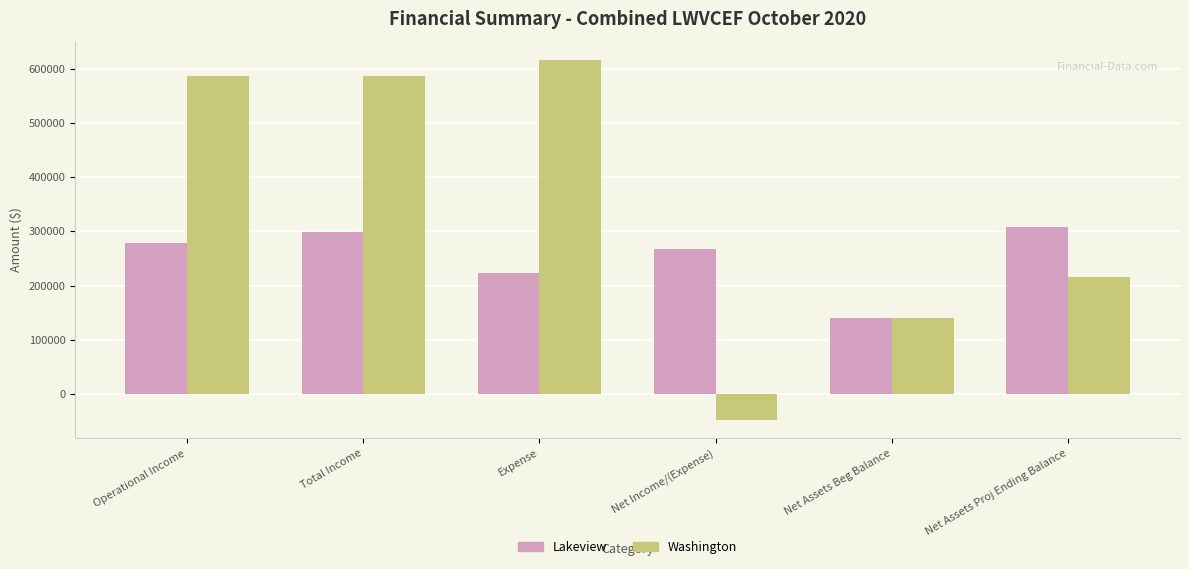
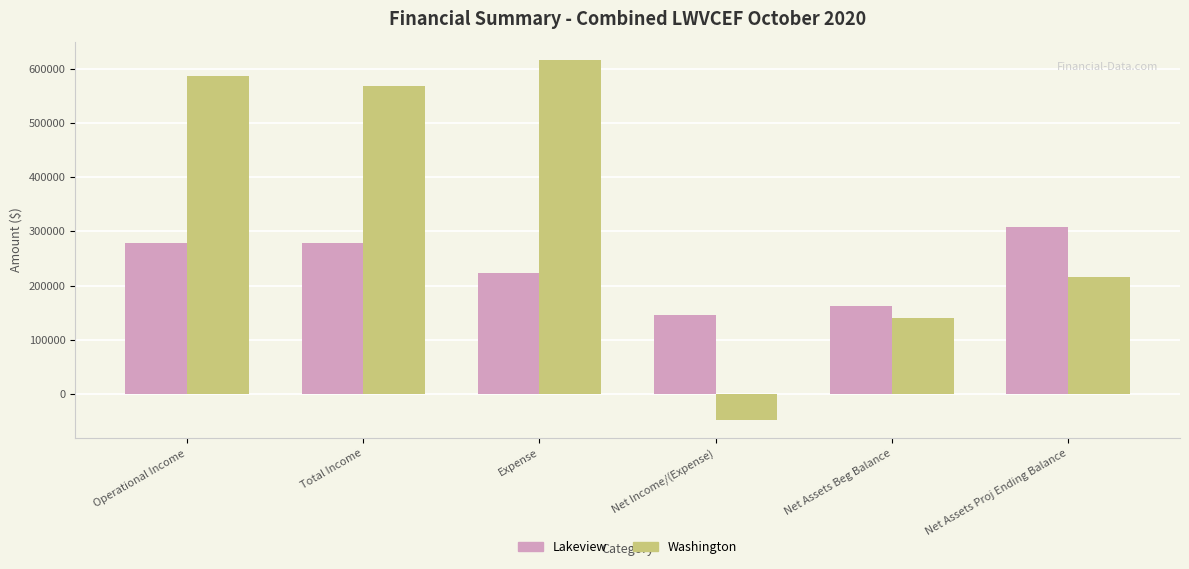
  {
    "Lakeview": {
      "Operational Income": 280000,
-     "Total Income": 300000,
+     "Total Income": 280000,
      "Expense": 220000,
-     "Net Income/(Expense)": 270000,
-     "Net Assets Beg Balance": 140000,
+     "Net Income/(Expense)": 150000,
+     "Net Assets Beg Balance": 160000,
      "Net Assets Proj Ending Balance": 310000
    },
    "Washington": {
      "Operational Income": 590000,
-     "Total Income": 590000,
+     "Total Income": 570000,
      "Expense": 620000,
      "Net Income/(Expense)": -50000,
      "Net Assets Beg Balance": 140000,
      "Net Assets Proj Ending Balance": 220000
    }
  }
